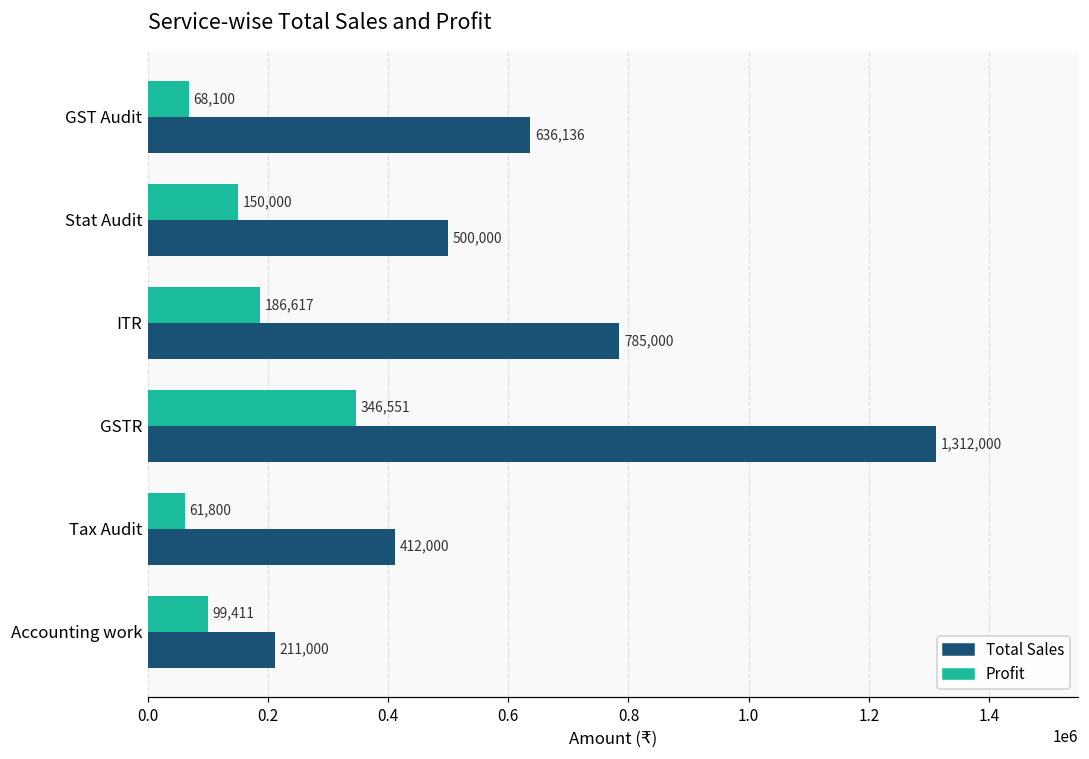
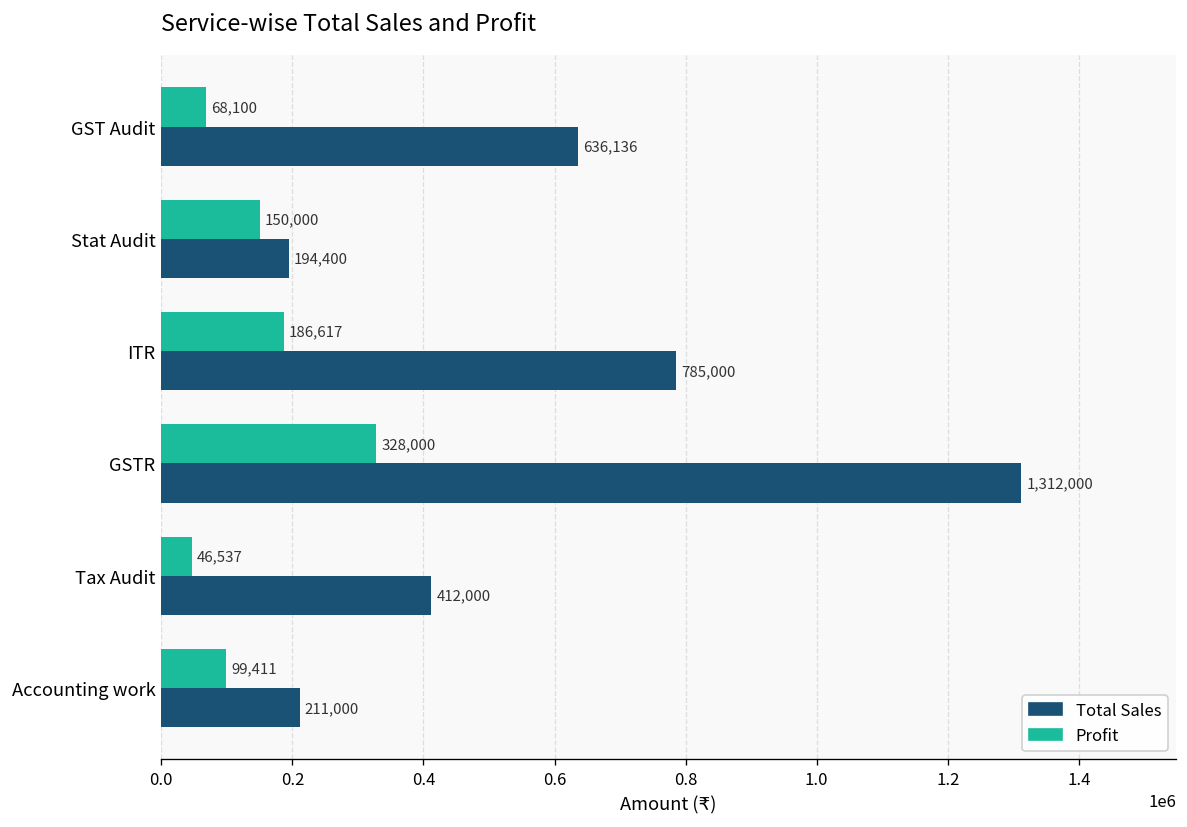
  {
    "Total Sales": {
      "GST Audit": "636,136",
-     "Stat Audit": "500,000",
+     "Stat Audit": "194,400",
      "ITR": "785,000",
      "GSTR": "1,312,000",
      "Tax Audit": "412,000",
      "Accounting work": "211,000"
    },
    "Profit": {
      "GST Audit": "68,100",
      "Stat Audit": "150,000",
      "ITR": "186,617",
-     "GSTR": "346,551",
-     "Tax Audit": "61,800",
+     "GSTR": "328,000",
+     "Tax Audit": "46,537",
      "Accounting work": "99,411"
    }
  }
